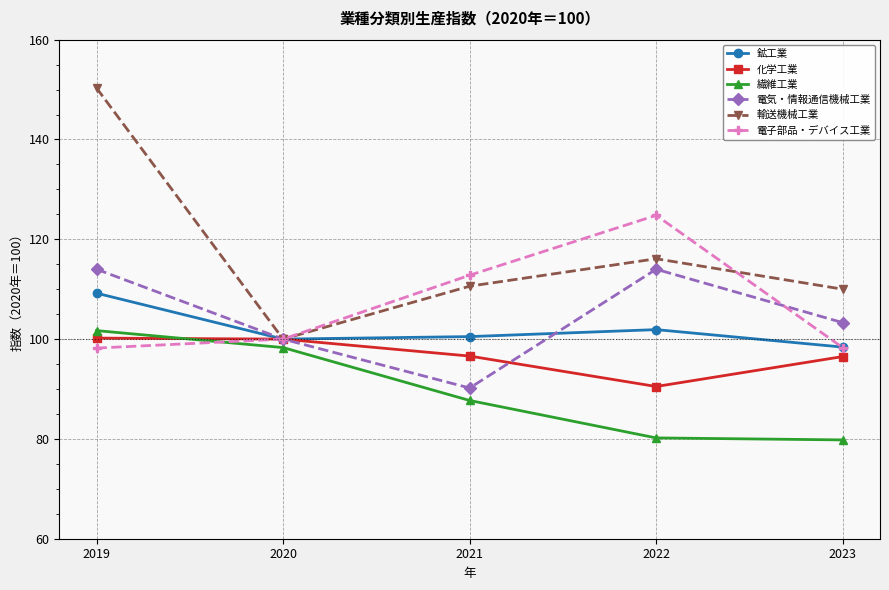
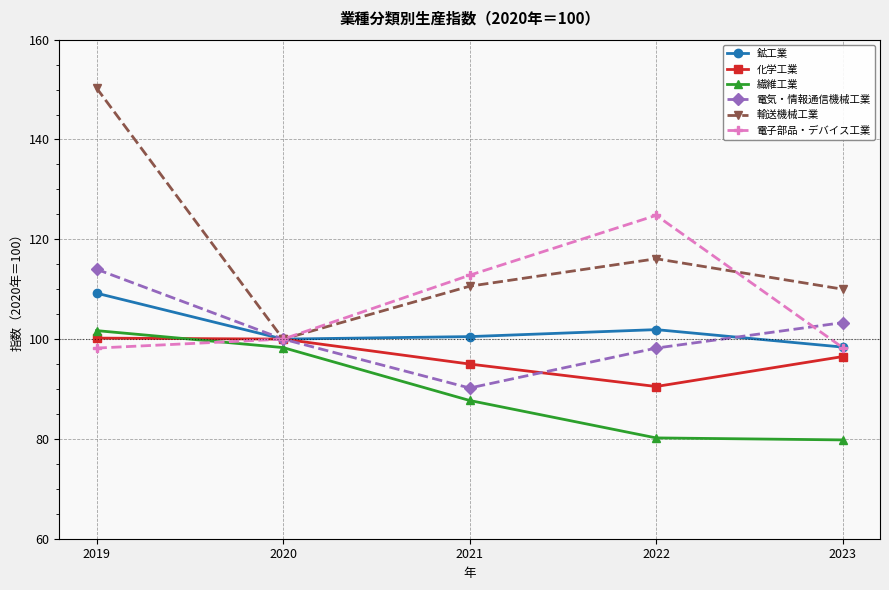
  {
    "鉱工業": {
      "2019": 109,
      "2021": 101,
      "2022": 102
    },
    "化学工業": {
      "2019": 100,
-     "2021": 97,
+     "2021": 95,
      "2022": 91,
      "2023": 97
    },
    "繊維工業": {
      "2019": 102,
      "2020": 98,
      "2021": 88,
      "2022": 80,
      "2023": 80
    },
    "電気・情報通信機械工業": {
      "2019": 114,
      "2021": 90,
-     "2022": 114,
+     "2022": 98,
      "2023": 103
    },
    "輸送機械工業": {
      "2019": 150,
      "2021": 111,
      "2022": 116,
      "2023": 110
    },
    "電子部品・デバイス工業": {
      "2019": 98,
      "2021": 113,
      "2022": 125
    }
  }
